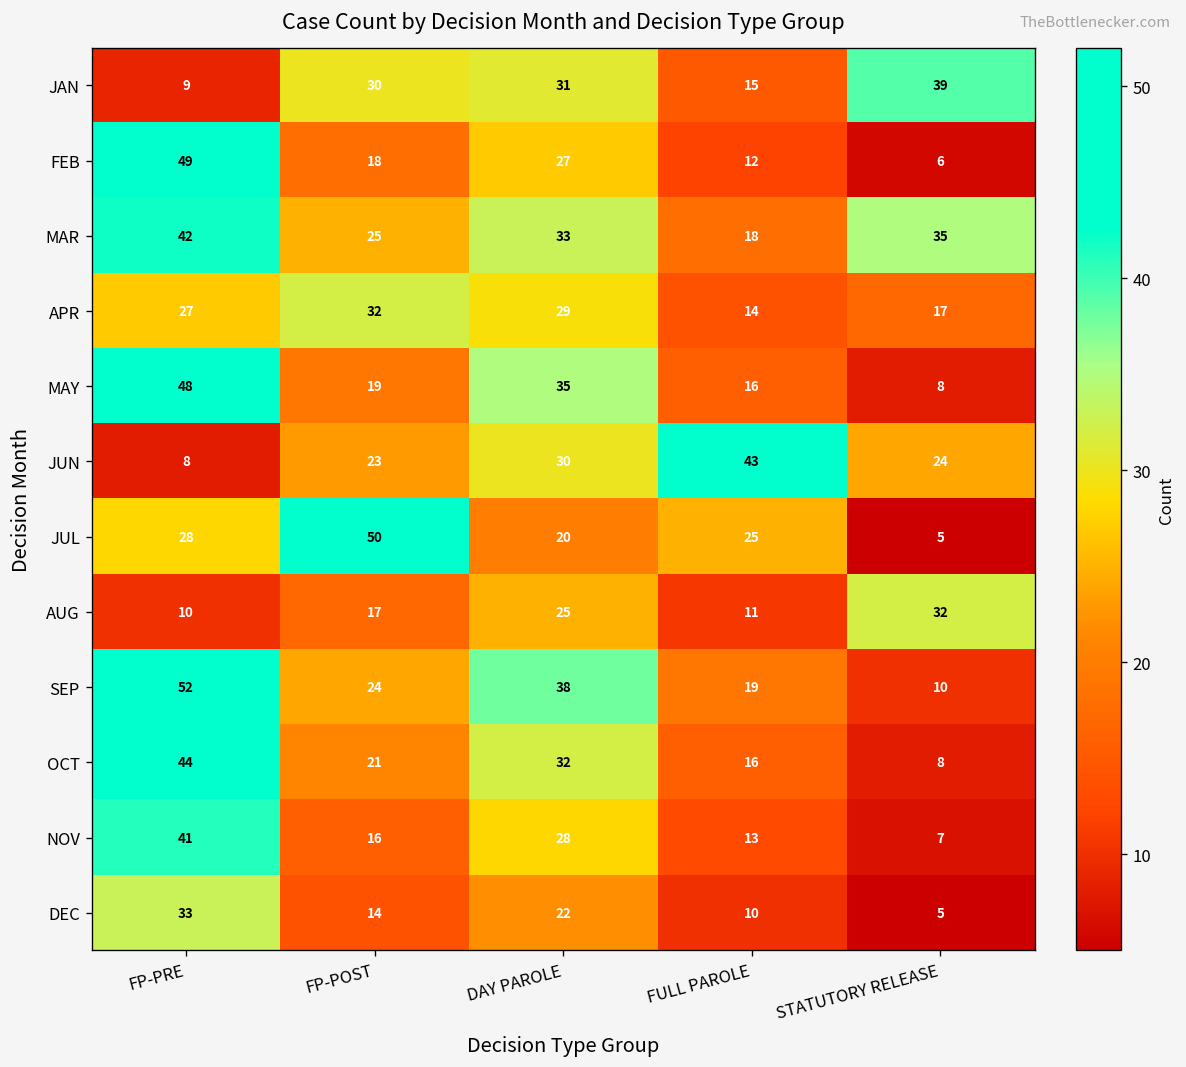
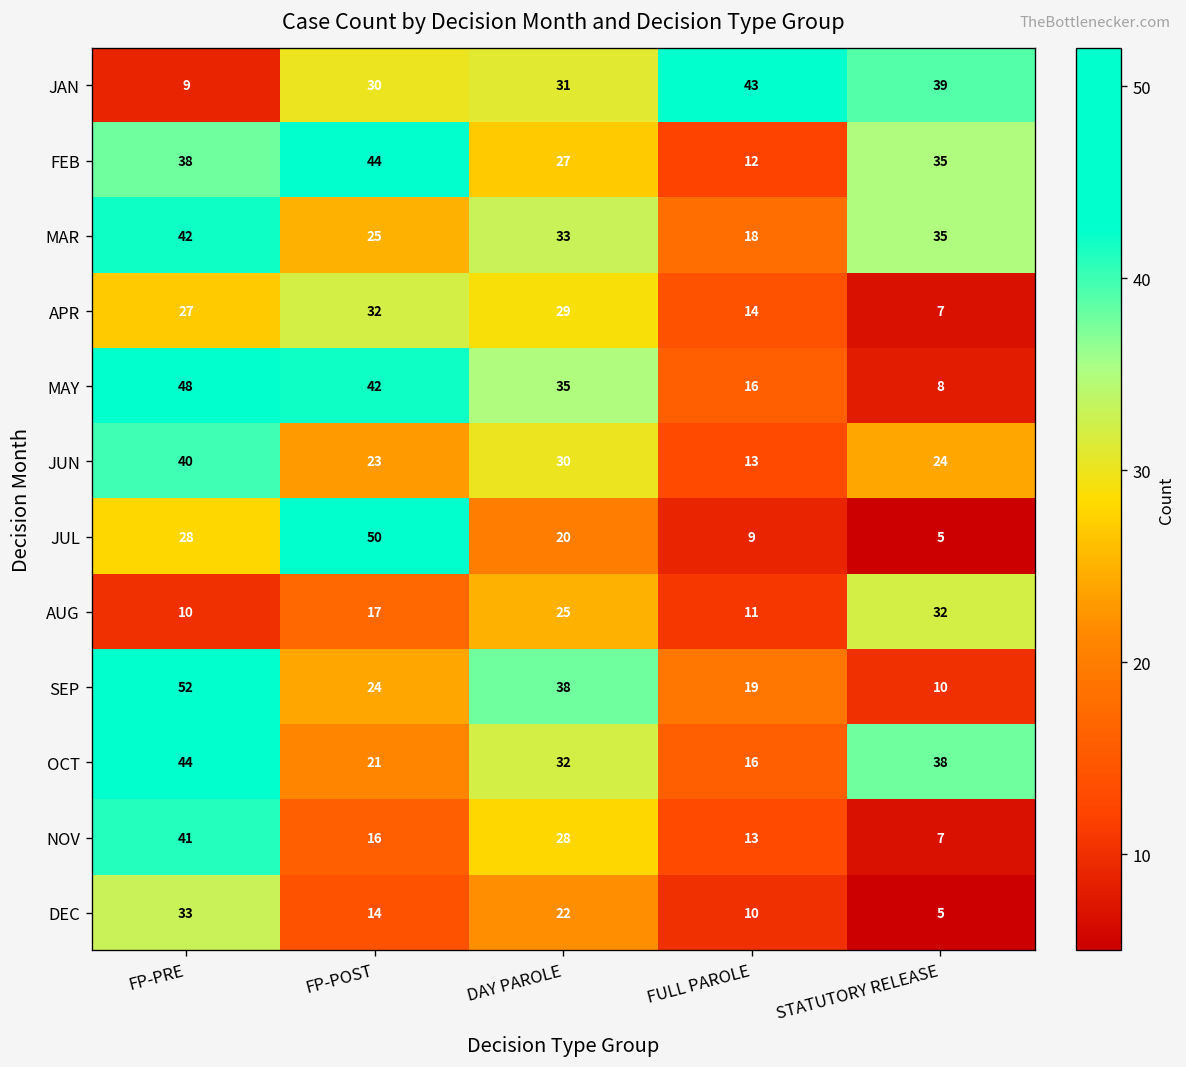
  {
    "JAN": {
      "FP-PRE": 9,
      "FP-POST": 30,
      "DAY PAROLE": 31,
-     "FULL PAROLE": 15,
+     "FULL PAROLE": 43,
      "STATUTORY RELEASE": 39
    },
    "FEB": {
-     "FP-PRE": 49,
-     "FP-POST": 18,
+     "FP-PRE": 38,
+     "FP-POST": 44,
      "DAY PAROLE": 27,
      "FULL PAROLE": 12,
-     "STATUTORY RELEASE": 6
+     "STATUTORY RELEASE": 35
    },
    "MAR": {
      "FP-PRE": 42,
      "FP-POST": 25,
      "DAY PAROLE": 33,
      "FULL PAROLE": 18,
      "STATUTORY RELEASE": 35
    },
    "APR": {
      "FP-PRE": 27,
      "FP-POST": 32,
      "DAY PAROLE": 29,
      "FULL PAROLE": 14,
-     "STATUTORY RELEASE": 17
+     "STATUTORY RELEASE": 7
    },
    "MAY": {
      "FP-PRE": 48,
-     "FP-POST": 19,
+     "FP-POST": 42,
      "DAY PAROLE": 35,
      "FULL PAROLE": 16,
      "STATUTORY RELEASE": 8
    },
    "JUN": {
-     "FP-PRE": 8,
+     "FP-PRE": 40,
      "FP-POST": 23,
      "DAY PAROLE": 30,
-     "FULL PAROLE": 43,
+     "FULL PAROLE": 13,
      "STATUTORY RELEASE": 24
    },
    "JUL": {
      "FP-PRE": 28,
      "FP-POST": 50,
      "DAY PAROLE": 20,
-     "FULL PAROLE": 25,
+     "FULL PAROLE": 9,
      "STATUTORY RELEASE": 5
    },
    "AUG": {
      "FP-PRE": 10,
      "FP-POST": 17,
      "DAY PAROLE": 25,
      "FULL PAROLE": 11,
      "STATUTORY RELEASE": 32
    },
    "SEP": {
      "FP-PRE": 52,
      "FP-POST": 24,
      "DAY PAROLE": 38,
      "FULL PAROLE": 19,
      "STATUTORY RELEASE": 10
    },
    "OCT": {
      "FP-PRE": 44,
      "FP-POST": 21,
      "DAY PAROLE": 32,
      "FULL PAROLE": 16,
-     "STATUTORY RELEASE": 8
+     "STATUTORY RELEASE": 38
    },
    "NOV": {
      "FP-PRE": 41,
      "FP-POST": 16,
      "DAY PAROLE": 28,
      "FULL PAROLE": 13,
      "STATUTORY RELEASE": 7
    },
    "DEC": {
      "FP-PRE": 33,
      "FP-POST": 14,
      "DAY PAROLE": 22,
      "FULL PAROLE": 10,
      "STATUTORY RELEASE": 5
    }
  }
